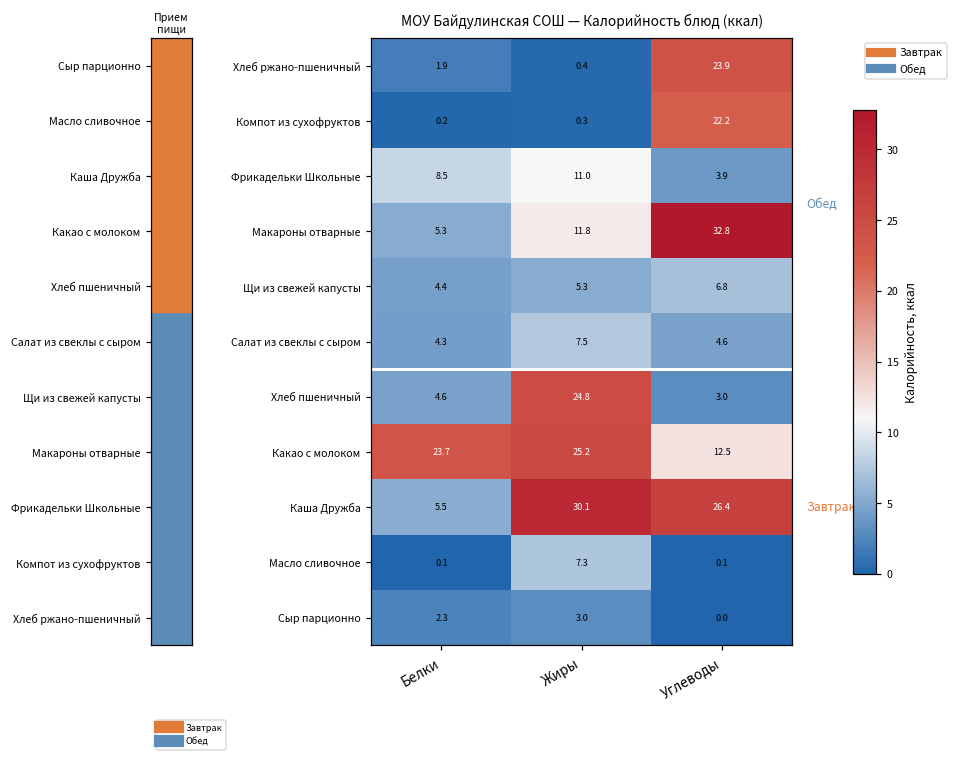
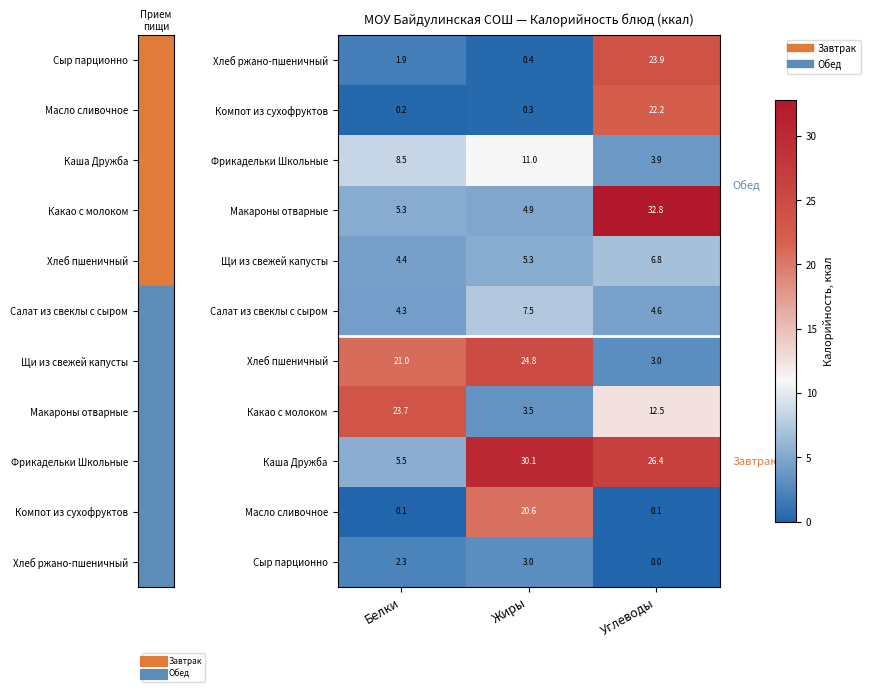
  {
    "Хлеб ржано-пшеничный": {
      "Белки": 1.9,
      "Жиры": 0.4,
      "Углеводы": 23.9
    },
    "Компот из сухофруктов": {
      "Белки": 0.2,
      "Жиры": 0.3,
      "Углеводы": 22.2
    },
    "Фрикадельки Школьные": {
      "Белки": 8.5,
      "Жиры": 11.0,
      "Углеводы": 3.9
    },
    "Макароны отварные": {
      "Белки": 5.3,
-     "Жиры": 11.8,
+     "Жиры": 4.9,
      "Углеводы": 32.8
    },
    "Щи из свежей капусты": {
      "Белки": 4.4,
      "Жиры": 5.3,
      "Углеводы": 6.8
    },
    "Салат из свеклы с сыром": {
      "Белки": 4.3,
      "Жиры": 7.5,
      "Углеводы": 4.6
    },
    "Хлеб пшеничный": {
-     "Белки": 4.6,
+     "Белки": 21.0,
      "Жиры": 24.8,
      "Углеводы": 3.0
    },
    "Какао с молоком": {
      "Белки": 23.7,
-     "Жиры": 25.2,
+     "Жиры": 3.5,
      "Углеводы": 12.5
    },
    "Каша Дружба": {
      "Белки": 5.5,
      "Жиры": 30.1,
      "Углеводы": 26.4
    },
    "Масло сливочное": {
      "Белки": 0.1,
-     "Жиры": 7.3,
+     "Жиры": 20.6,
      "Углеводы": 0.1
    },
    "Сыр парционно": {
      "Белки": 2.3,
      "Жиры": 3.0,
      "Углеводы": 0.0
    }
  }
